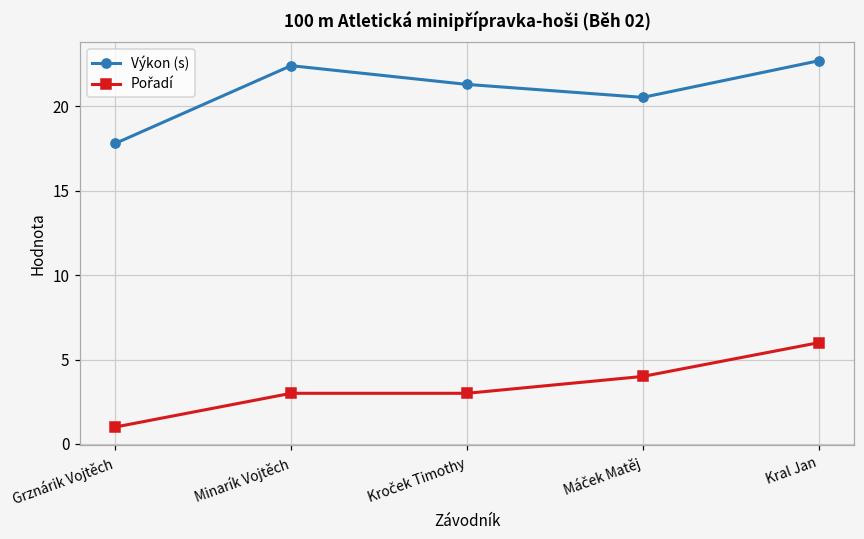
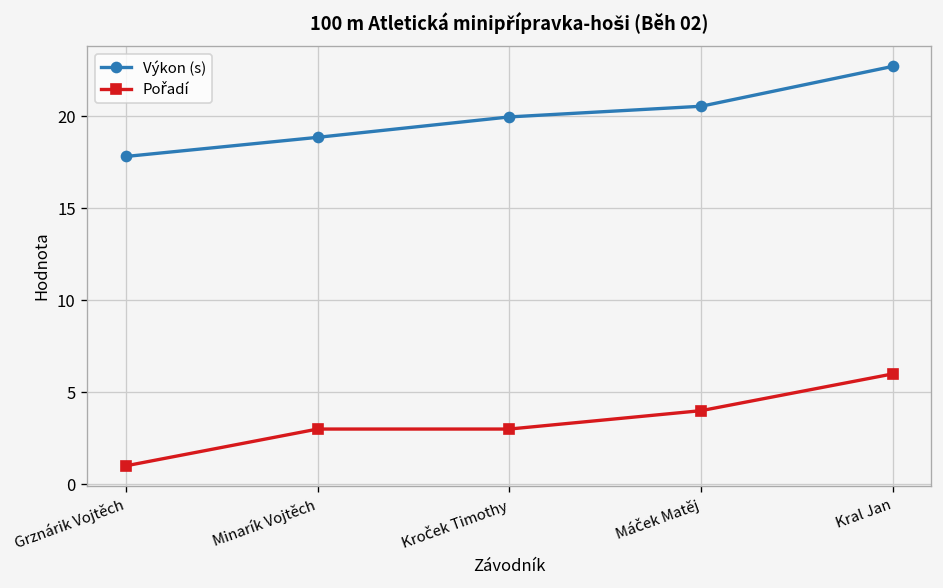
  {
    "Výkon (s)": {
      "Grznárik Vojtěch": 17.8,
-     "Minarík Vojtěch": 22.4,
-     "Kroček Timothy": 21.3,
+     "Minarík Vojtěch": 18.9,
+     "Kroček Timothy": 20.0,
      "Máček Matěj": 20.5,
      "Kral Jan": 22.7
    },
    "Pořadí": {
      "Grznárik Vojtěch": 1.0,
      "Minarík Vojtěch": 3.0,
      "Kroček Timothy": 3.0,
      "Máček Matěj": 4.0,
      "Kral Jan": 6.0
    }
  }
